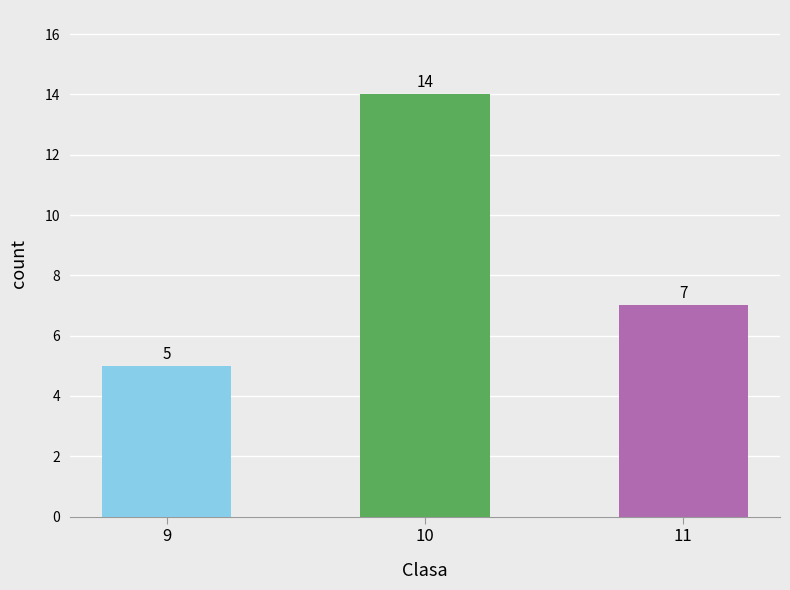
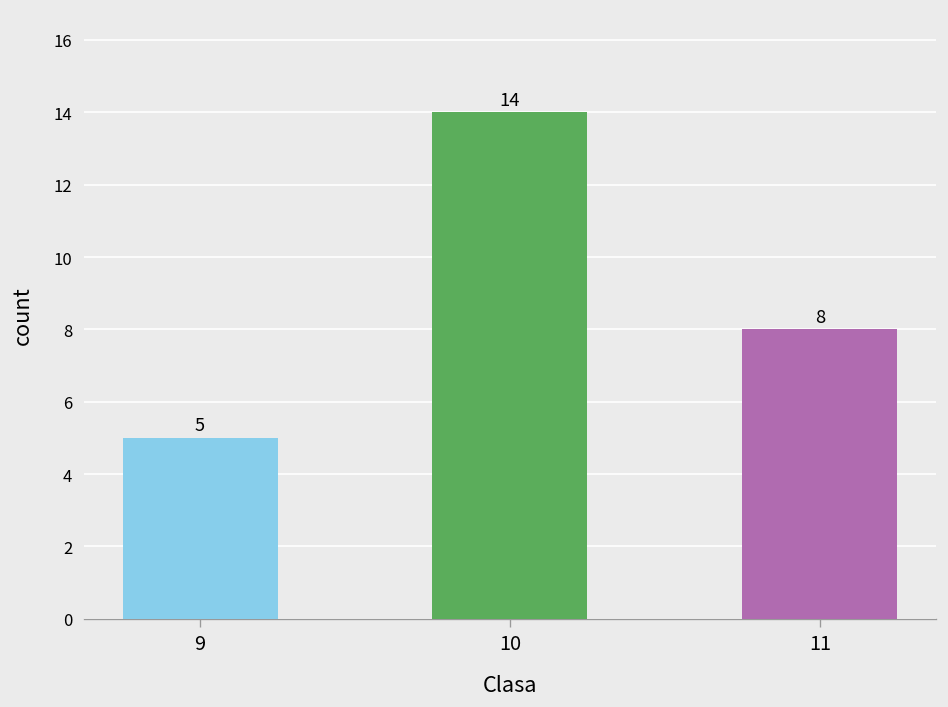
  {
    "9": 5,
    "10": 14,
-   "11": 7
+   "11": 8
  }
